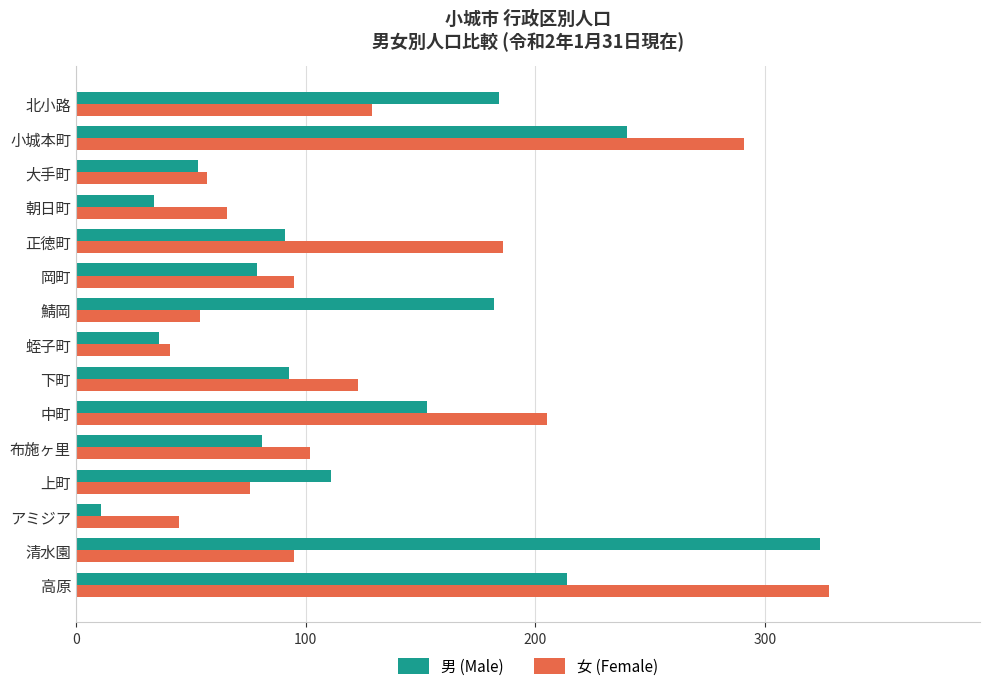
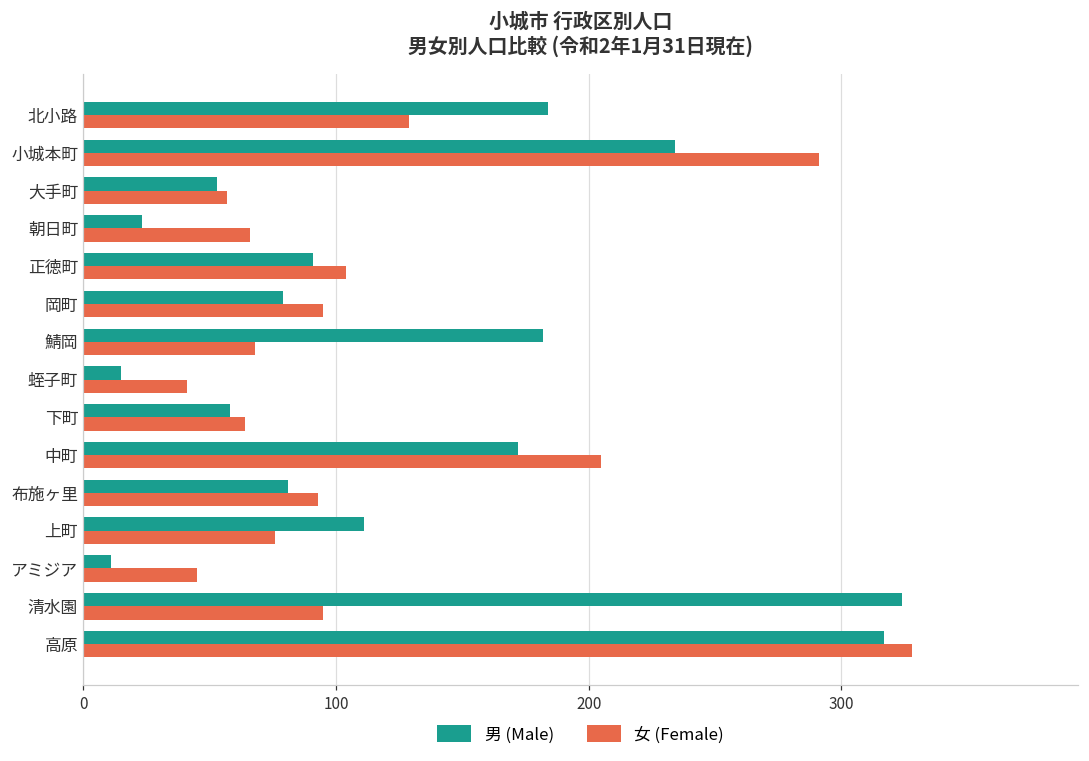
  {
    "男 (Male)": {
      "北小路": 184,
-     "小城本町": 240,
+     "小城本町": 234,
      "大手町": 53,
-     "朝日町": 34,
+     "朝日町": 23,
      "正徳町": 91,
      "岡町": 79,
      "鯖岡": 182,
-     "蛭子町": 36,
-     "下町": 93,
-     "中町": 153,
+     "蛭子町": 15,
+     "下町": 58,
+     "中町": 172,
      "布施ヶ里": 81,
      "上町": 111,
      "アミジア": 11,
      "清水園": 324,
-     "高原": 214
+     "高原": 317
    },
    "女 (Female)": {
      "北小路": 129,
      "小城本町": 291,
      "大手町": 57,
      "朝日町": 66,
-     "正徳町": 186,
+     "正徳町": 104,
      "岡町": 95,
-     "鯖岡": 54,
+     "鯖岡": 68,
      "蛭子町": 41,
-     "下町": 123,
+     "下町": 64,
      "中町": 205,
-     "布施ヶ里": 102,
+     "布施ヶ里": 93,
      "上町": 76,
      "アミジア": 45,
      "清水園": 95,
      "高原": 328
    }
  }
